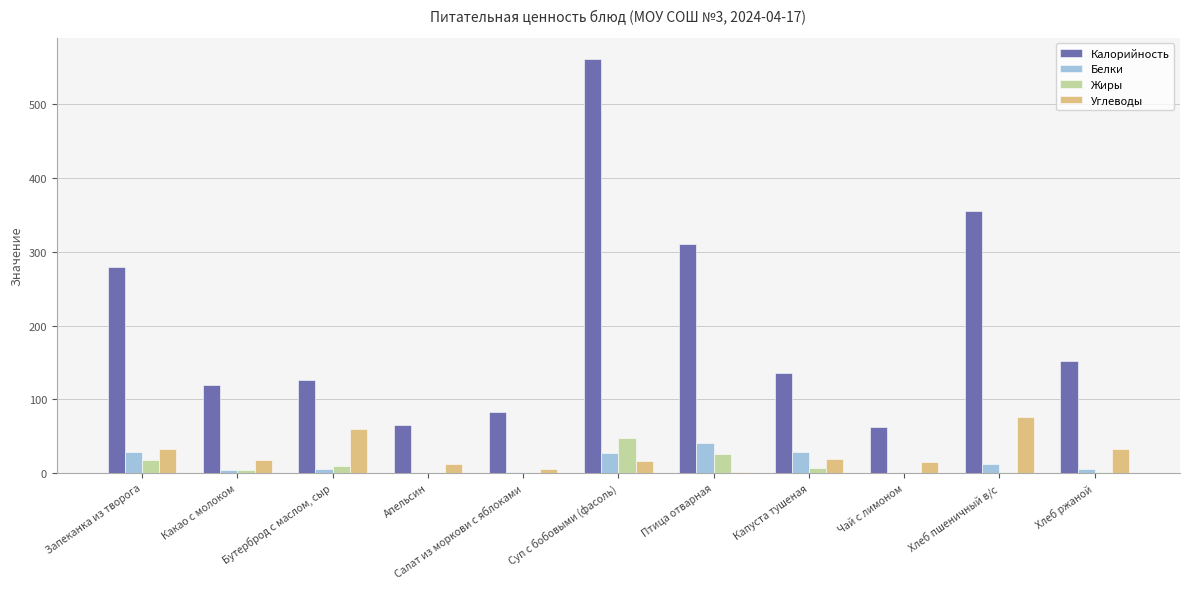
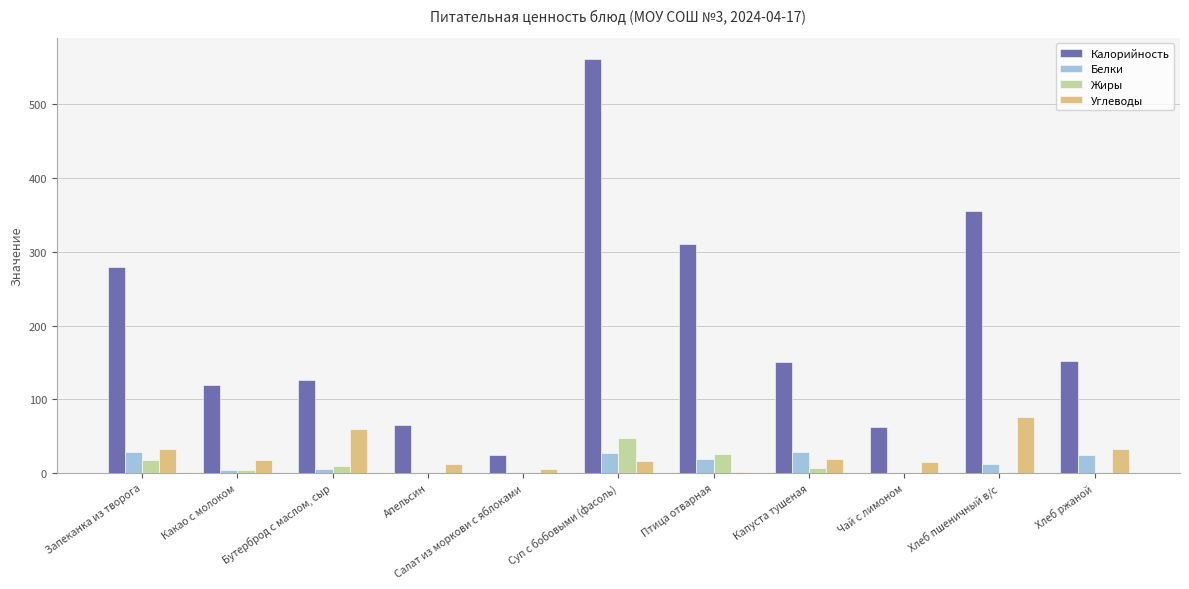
  {
    "Калорийность": {
      "Запеканка из творога": 280,
      "Какао с молоком": 120,
      "Бутерброд с маслом, сыр": 130,
      "Апельсин": 70,
-     "Салат из моркови с яблоками": 80,
+     "Салат из моркови с яблоками": 20,
      "Суп с бобовыми (фасоль)": 560,
      "Птица отварная": 310,
-     "Капуста тушеная": 140,
+     "Капуста тушеная": 150,
      "Чай с лимоном": 60,
      "Хлеб пшеничный в/с": 360,
      "Хлеб ржаной": 150
    },
    "Белки": {
      "Запеканка из творога": 30,
      "Какао с молоком": 0,
      "Бутерброд с маслом, сыр": 10,
      "Суп с бобовыми (фасоль)": 30,
-     "Птица отварная": 40,
+     "Птица отварная": 20,
      "Капуста тушеная": 30,
      "Хлеб пшеничный в/с": 10,
-     "Хлеб ржаной": 10
+     "Хлеб ржаной": 20
    }
  }
